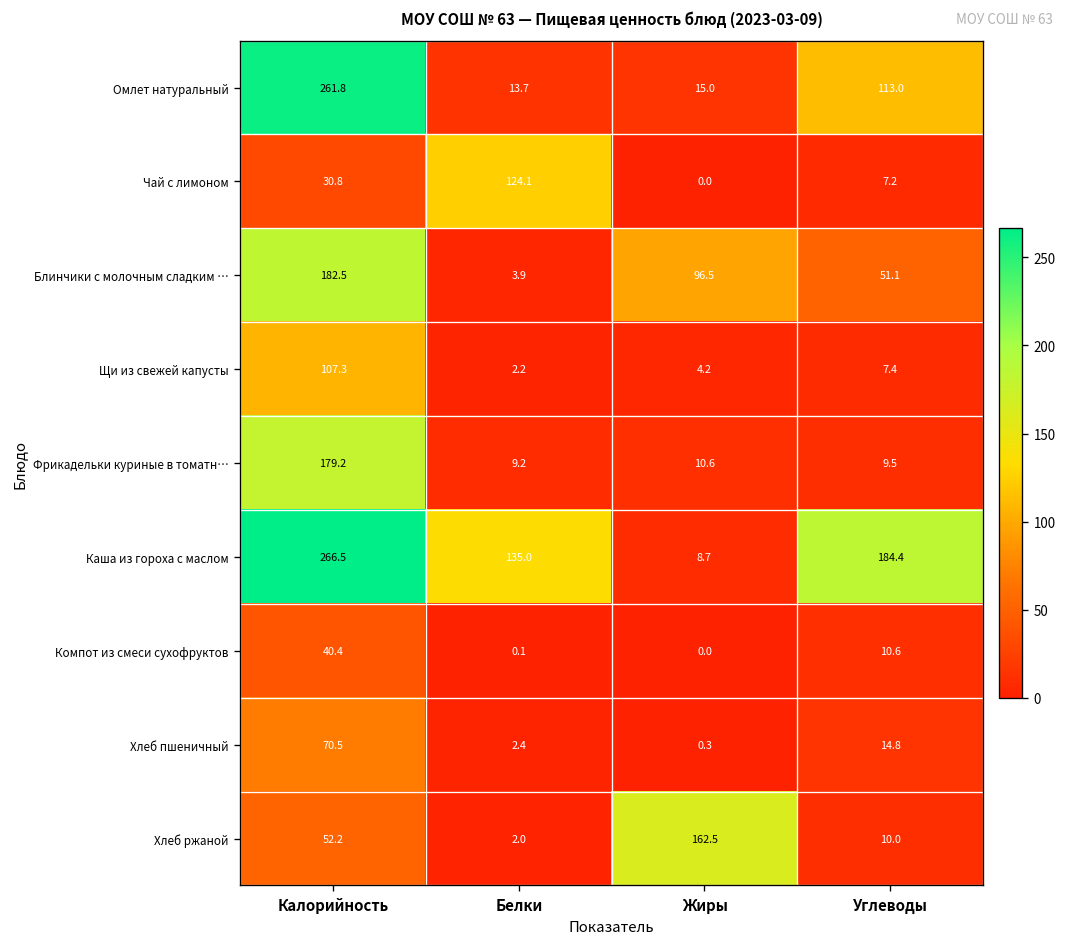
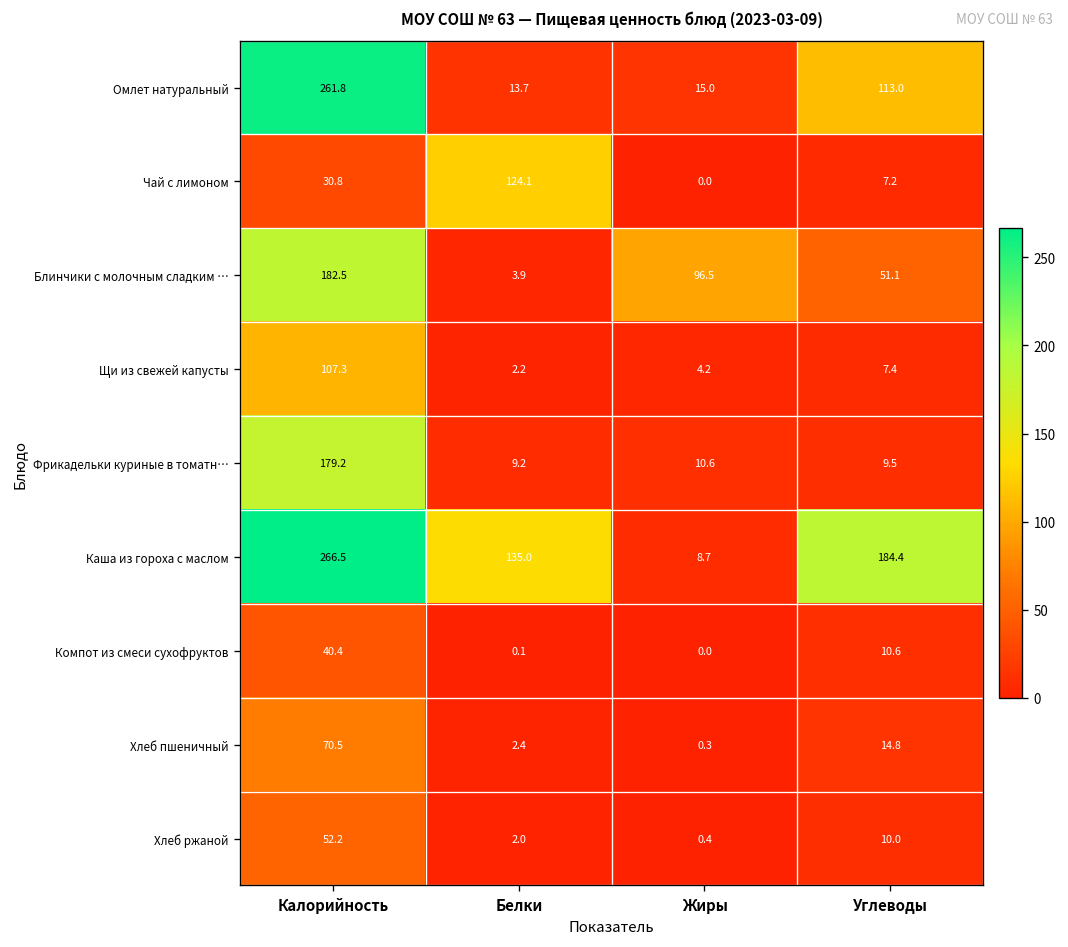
  {
    "Омлет натуральный": {
      "Калорийность": 261.8,
      "Белки": 13.7,
      "Жиры": 15.0,
      "Углеводы": 113.0
    },
    "Чай с лимоном": {
      "Калорийность": 30.8,
      "Белки": 124.1,
      "Жиры": 0.0,
      "Углеводы": 7.2
    },
    "Блинчики с молочным сладким …": {
      "Калорийность": 182.5,
      "Белки": 3.9,
      "Жиры": 96.5,
      "Углеводы": 51.1
    },
    "Щи из свежей капусты": {
      "Калорийность": 107.3,
      "Белки": 2.2,
      "Жиры": 4.2,
      "Углеводы": 7.4
    },
    "Фрикадельки куриные в томатн…": {
      "Калорийность": 179.2,
      "Белки": 9.2,
      "Жиры": 10.6,
      "Углеводы": 9.5
    },
    "Каша из гороха с маслом": {
      "Калорийность": 266.5,
      "Белки": 135.0,
      "Жиры": 8.7,
      "Углеводы": 184.4
    },
    "Компот из смеси сухофруктов": {
      "Калорийность": 40.4,
      "Белки": 0.1,
      "Жиры": 0.0,
      "Углеводы": 10.6
    },
    "Хлеб пшеничный": {
      "Калорийность": 70.5,
      "Белки": 2.4,
      "Жиры": 0.3,
      "Углеводы": 14.8
    },
    "Хлеб ржаной": {
      "Калорийность": 52.2,
      "Белки": 2.0,
-     "Жиры": 162.5,
+     "Жиры": 0.4,
      "Углеводы": 10.0
    }
  }
